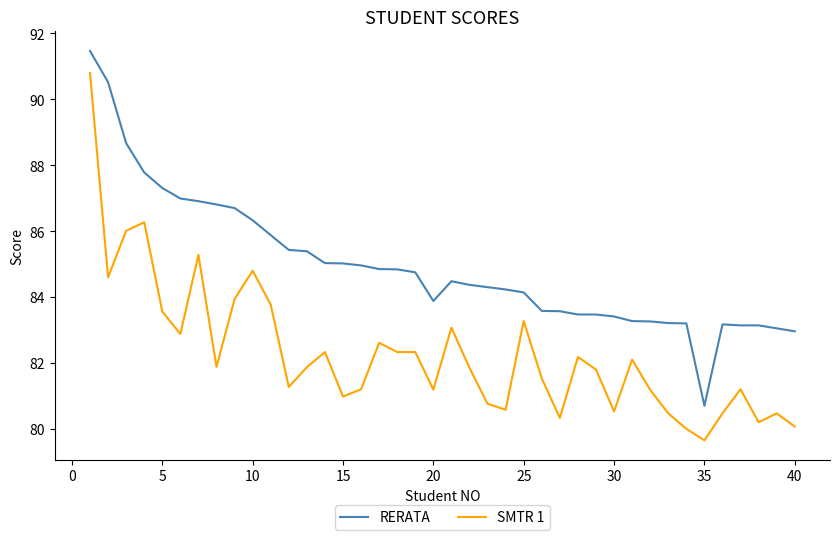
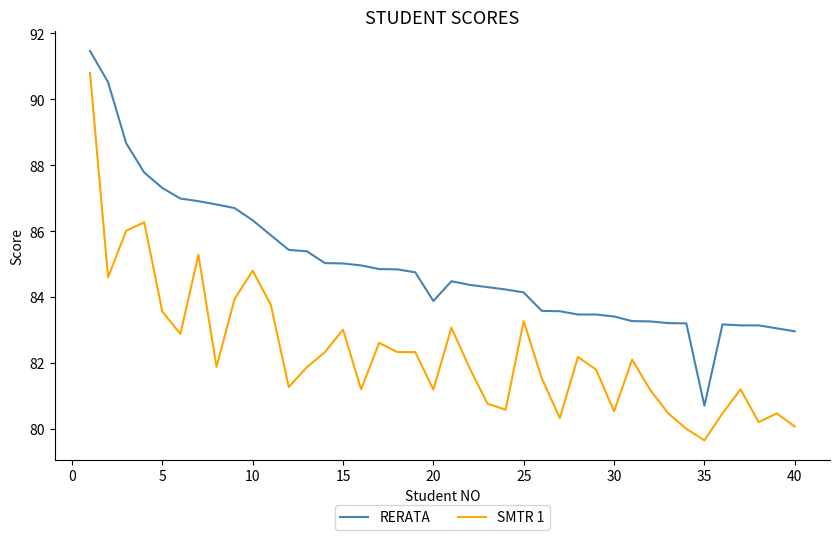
  {
    "RERATA": {
      "5": 87.3,
      "10": 86.3,
      "15": 85.0,
      "20": 83.9,
      "25": 84.1,
      "30": 83.4,
      "35": 80.7,
      "40": 83.0
    },
    "SMTR 1": {
      "5": 83.6,
      "10": 84.8,
-     "15": 81.0,
+     "15": 83.0,
      "20": 81.2,
      "25": 83.3,
      "30": 80.5,
      "35": 79.7,
      "40": 80.1
    }
  }
